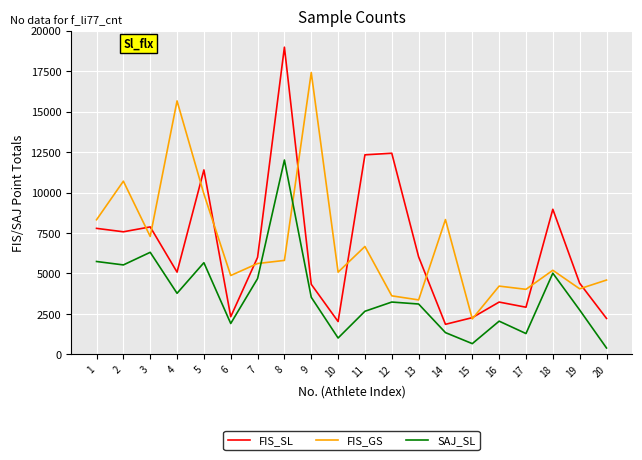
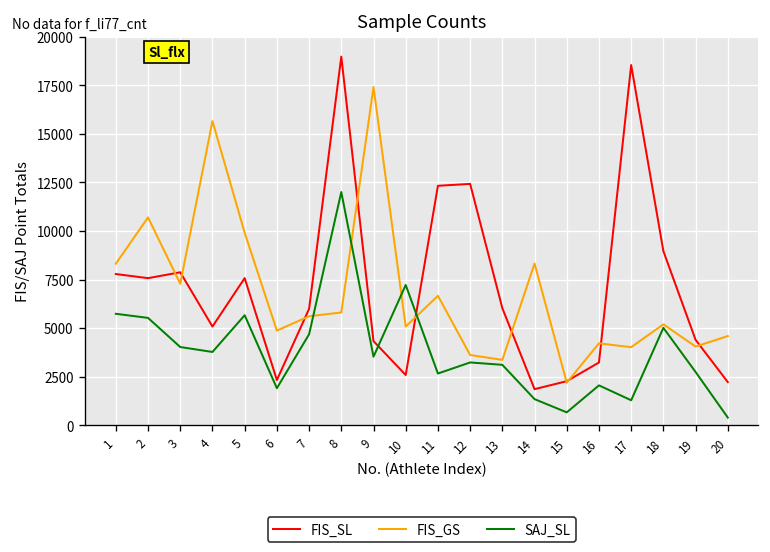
  {
    "FIS_SL": {
      "1": 7800,
      "2": 7600,
      "3": 7900,
      "4": 5100,
-     "5": 11400,
+     "5": 7600,
      "6": 2300,
      "7": 6000,
      "8": 19000,
      "9": 4300,
-     "10": 2000,
+     "10": 2600,
      "11": 12300,
      "12": 12400,
      "13": 6000,
      "14": 1900,
      "16": 3200,
-     "17": 2900,
+     "17": 18500,
      "18": 9000,
      "19": 4400,
      "20": 2200
    },
    "FIS_GS": {
      "1": 8300,
      "2": 10700,
      "3": 7300,
      "4": 15700,
      "5": 9900,
      "6": 4900,
      "7": 5600,
      "8": 5800,
      "9": 17400,
      "10": 5100,
      "11": 6700,
      "12": 3600,
      "13": 3400,
      "14": 8300,
      "16": 4200,
      "17": 4000,
      "18": 5200,
      "19": 4100,
      "20": 4600
    },
    "SAJ_SL": {
      "1": 5700,
      "2": 5500,
-     "3": 6300,
+     "3": 4000,
      "4": 3800,
      "5": 5700,
      "6": 1900,
      "7": 4700,
      "8": 12000,
      "9": 3500,
-     "10": 1000,
+     "10": 7200,
      "11": 2700,
      "12": 3200,
      "13": 3100,
      "14": 1300,
      "15": 700,
      "16": 2100,
      "17": 1300,
      "18": 5000,
      "19": 2700,
      "20": 400
    }
  }
